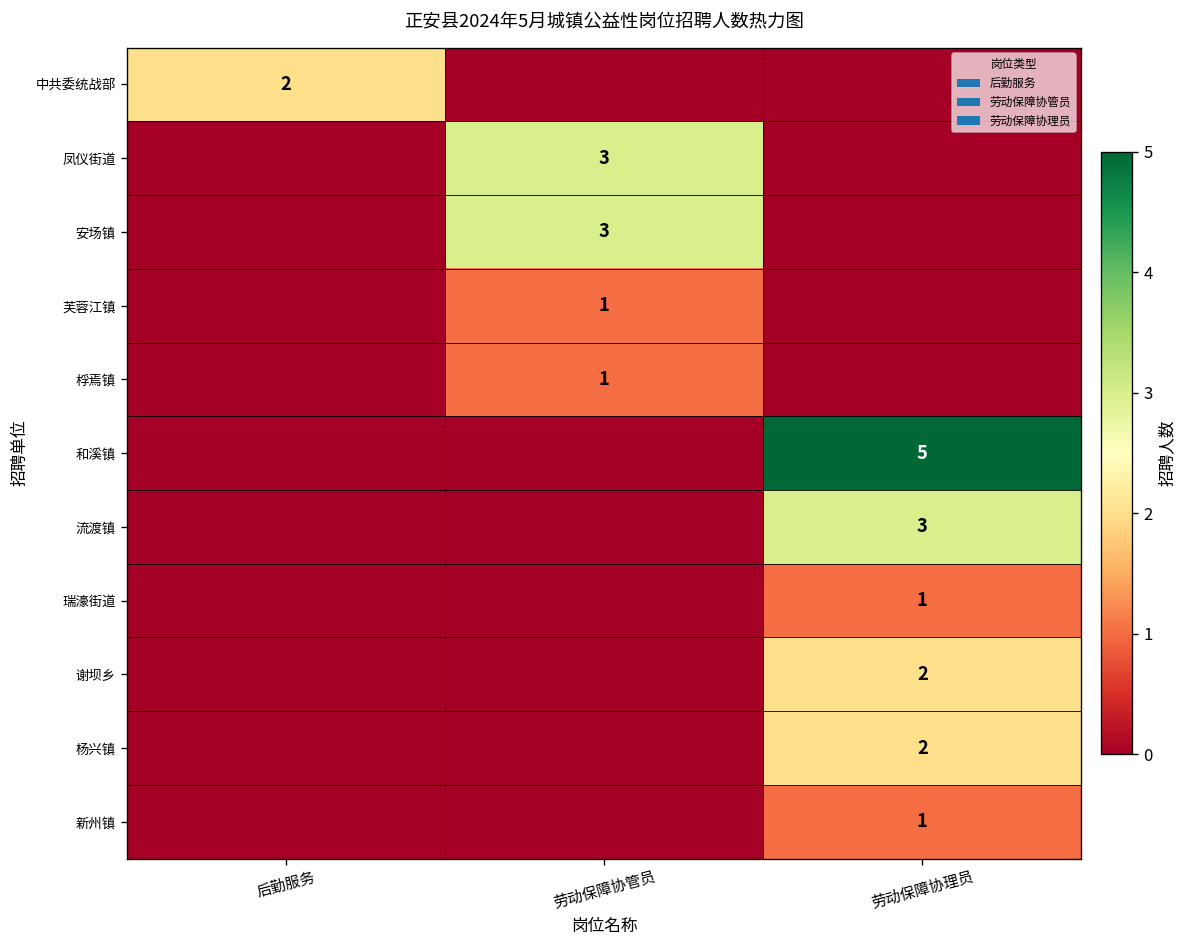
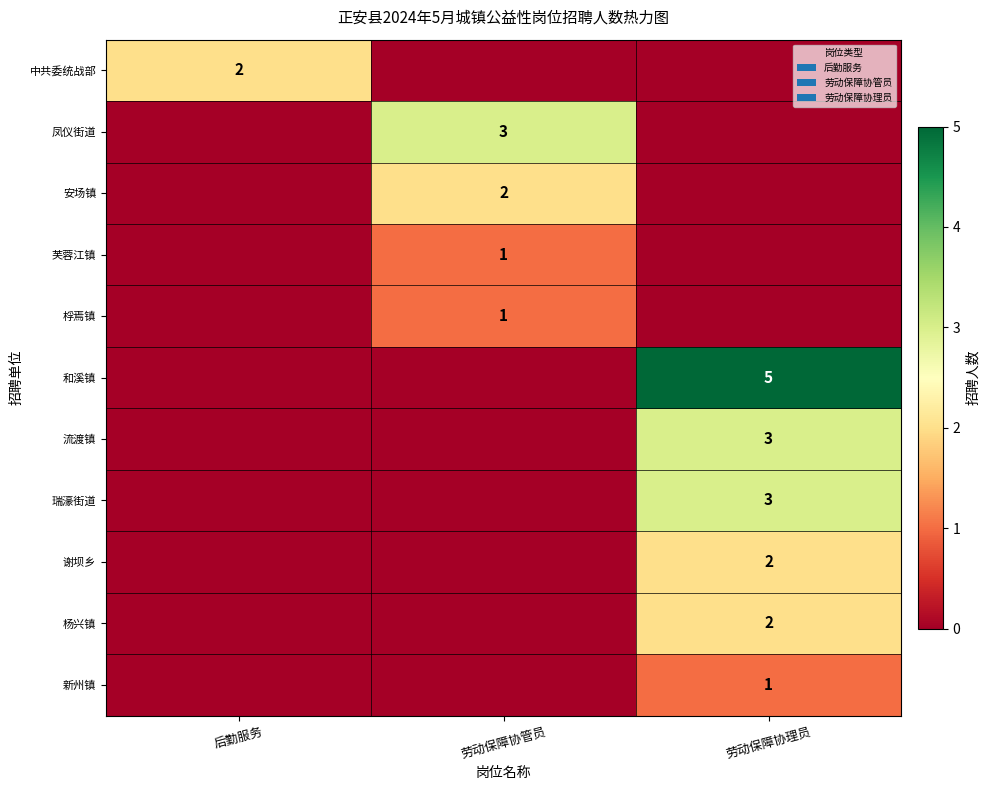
  {
    "中共委统战部": {
      "后勤服务": 2
    },
    "凤仪街道": {
      "劳动保障协管员": 3
    },
    "安场镇": {
-     "劳动保障协管员": 3
+     "劳动保障协管员": 2
    },
    "芙蓉江镇": {
      "劳动保障协管员": 1
    },
    "桴焉镇": {
      "劳动保障协管员": 1
    },
    "和溪镇": {
      "劳动保障协理员": 5
    },
    "流渡镇": {
      "劳动保障协理员": 3
    },
    "瑞濠街道": {
-     "劳动保障协理员": 1
+     "劳动保障协理员": 3
    },
    "谢坝乡": {
      "劳动保障协理员": 2
    },
    "杨兴镇": {
      "劳动保障协理员": 2
    },
    "新州镇": {
      "劳动保障协理员": 1
    }
  }
